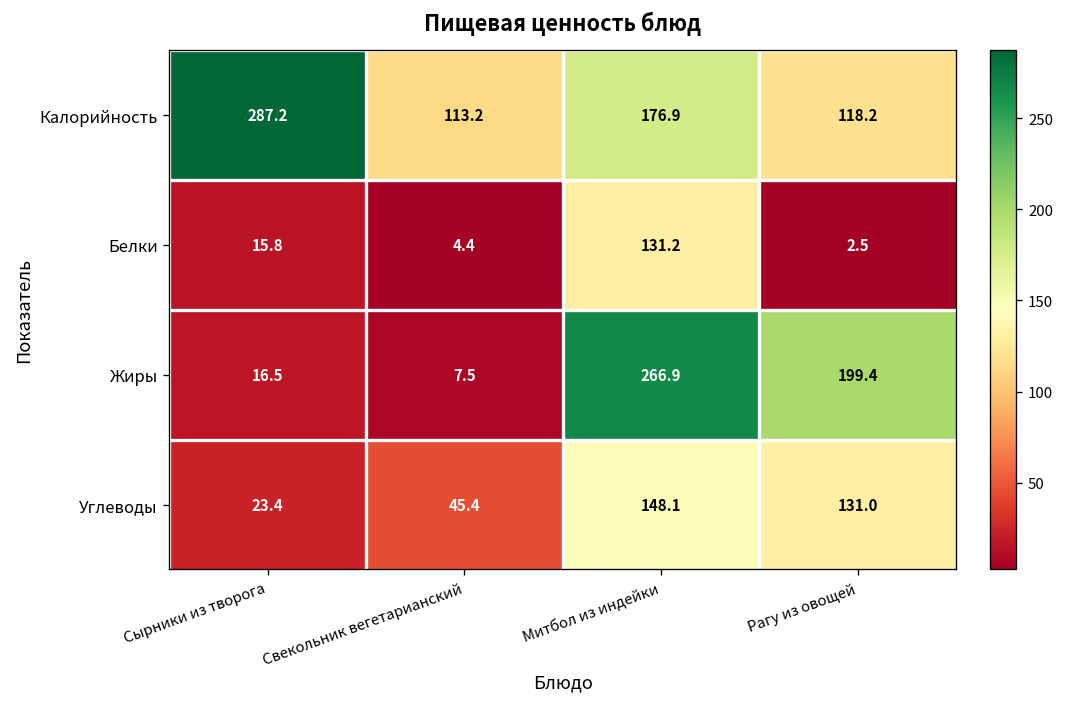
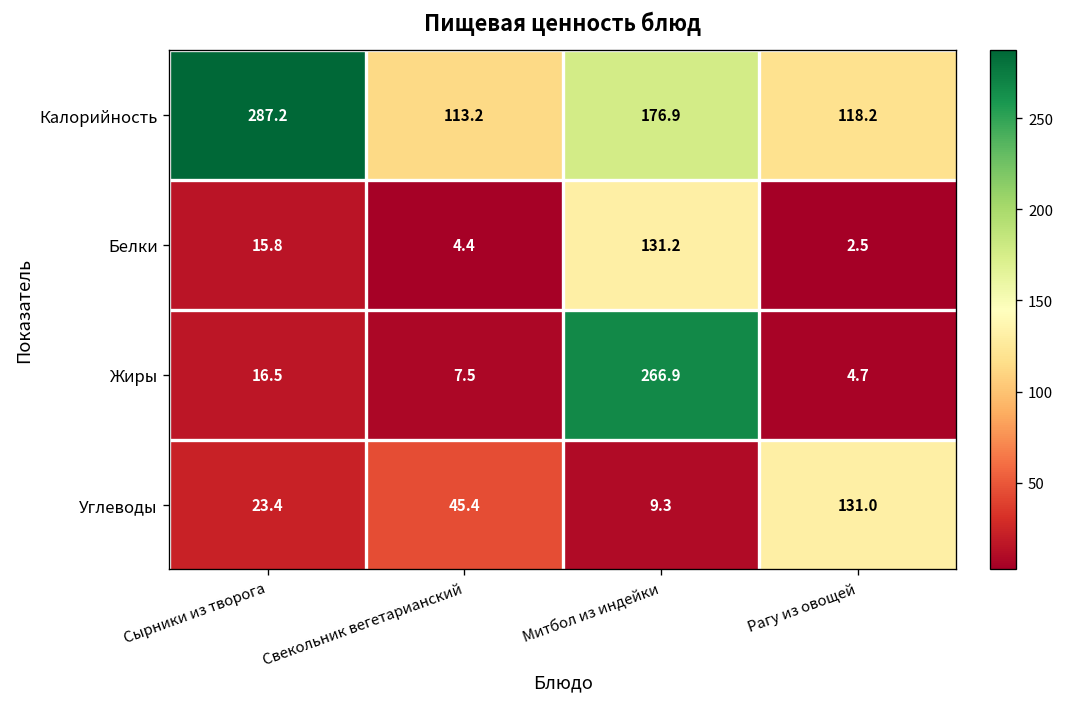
  {
    "Калорийность": {
      "Сырники из творога": 287.2,
      "Свекольник вегетарианский": 113.2,
      "Митбол из индейки": 176.9,
      "Рагу из овощей": 118.2
    },
    "Белки": {
      "Сырники из творога": 15.8,
      "Свекольник вегетарианский": 4.4,
      "Митбол из индейки": 131.2,
      "Рагу из овощей": 2.5
    },
    "Жиры": {
      "Сырники из творога": 16.5,
      "Свекольник вегетарианский": 7.5,
      "Митбол из индейки": 266.9,
-     "Рагу из овощей": 199.4
+     "Рагу из овощей": 4.7
    },
    "Углеводы": {
      "Сырники из творога": 23.4,
      "Свекольник вегетарианский": 45.4,
-     "Митбол из индейки": 148.1,
+     "Митбол из индейки": 9.3,
      "Рагу из овощей": 131.0
    }
  }
